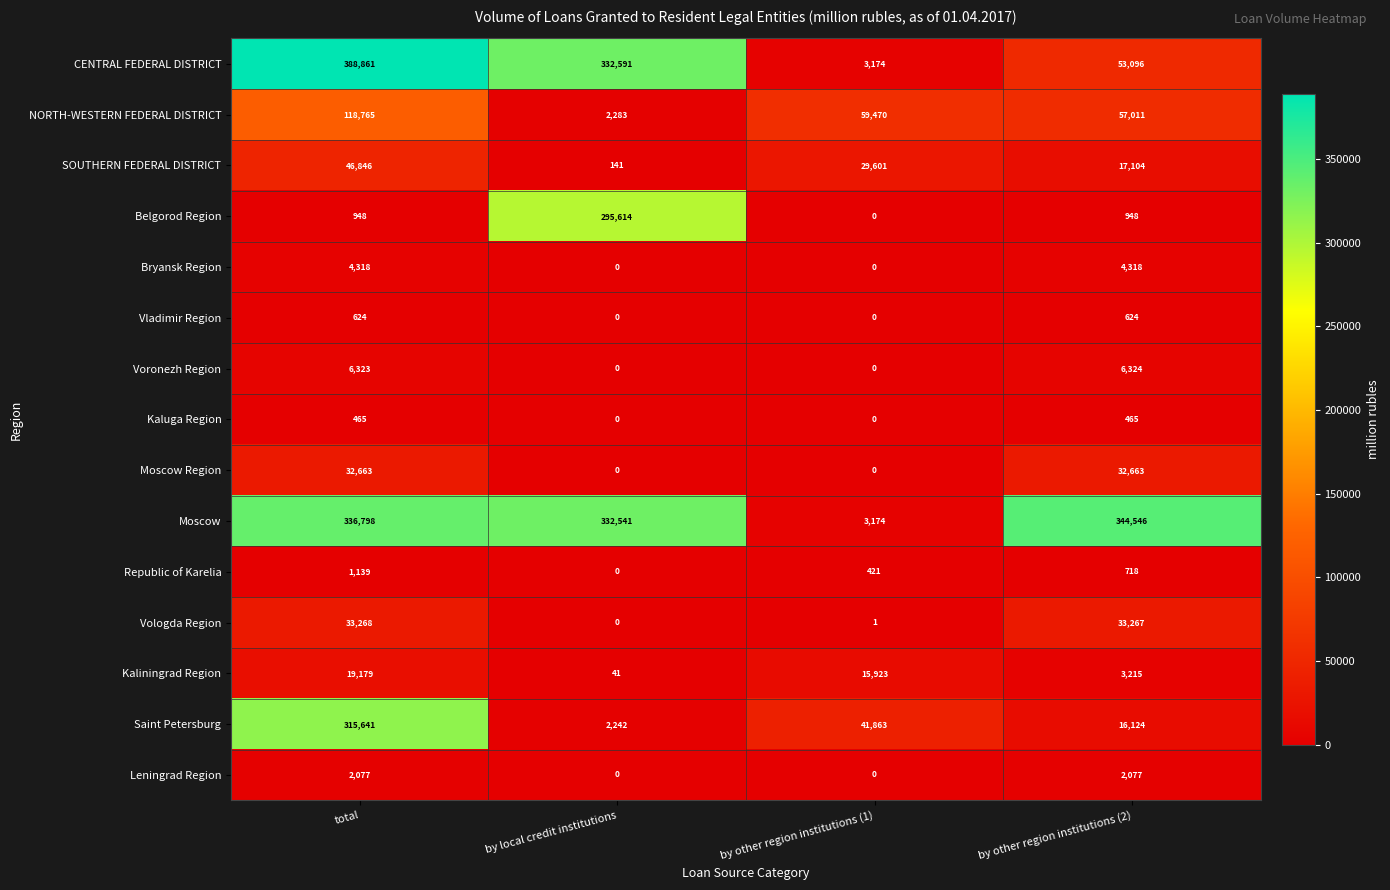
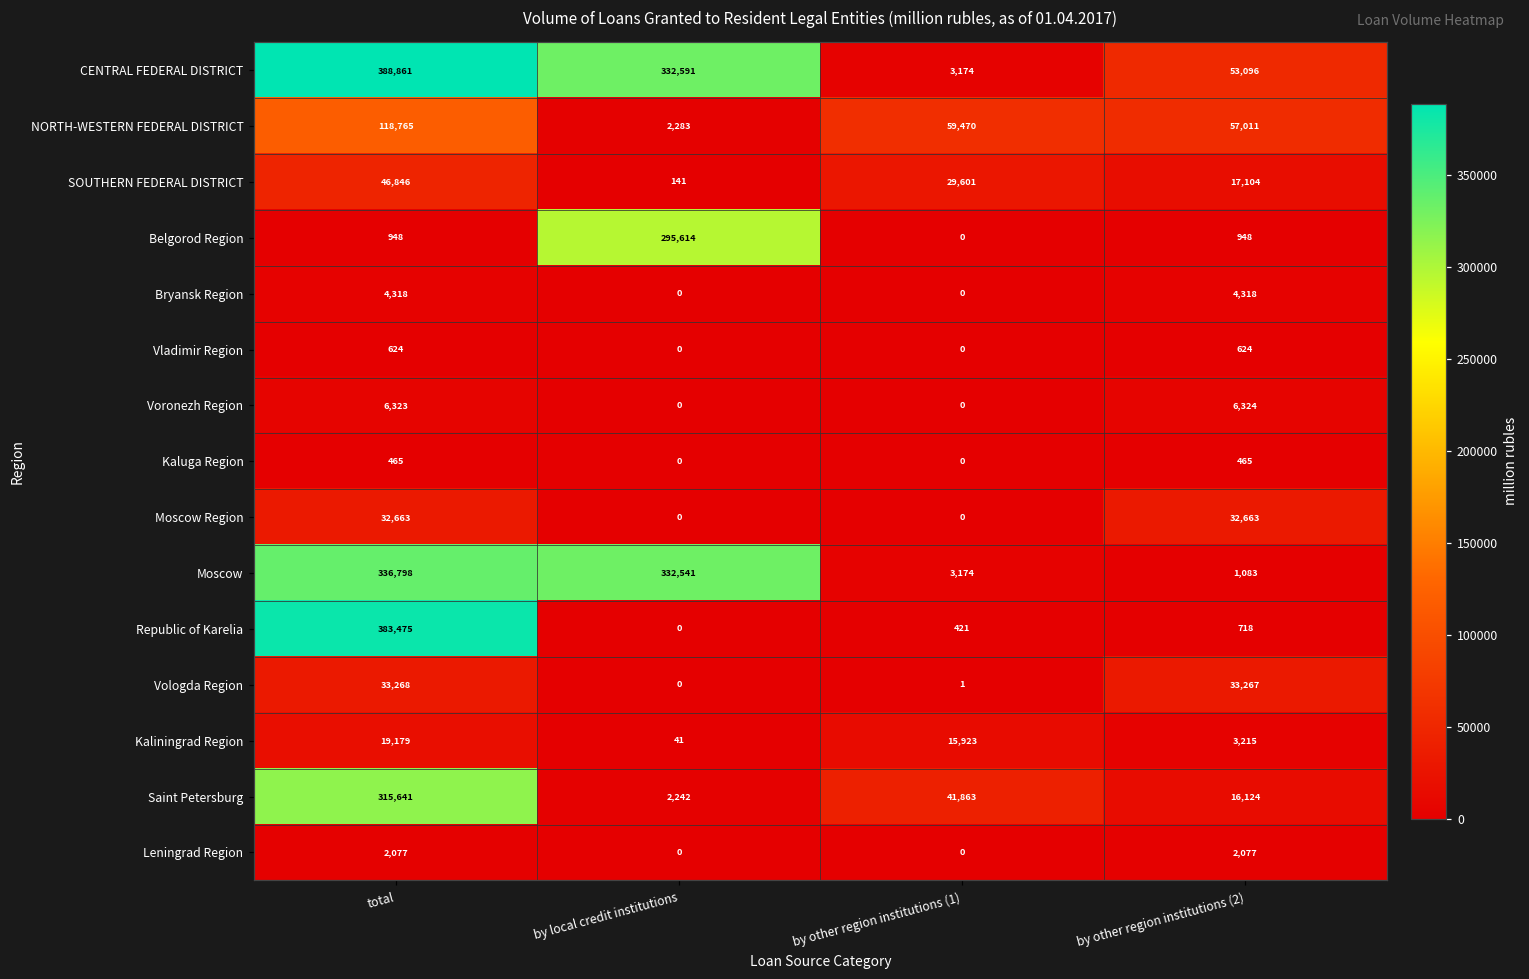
  {
    "CENTRAL FEDERAL DISTRICT": {
      "total": "388,861",
      "by local credit institutions": "332,591",
      "by other region institutions (1)": "3,174",
      "by other region institutions (2)": "53,096"
    },
    "NORTH-WESTERN FEDERAL DISTRICT": {
      "total": "118,765",
      "by local credit institutions": "2,283",
      "by other region institutions (1)": "59,470",
      "by other region institutions (2)": "57,011"
    },
    "SOUTHERN FEDERAL DISTRICT": {
      "total": "46,846",
      "by local credit institutions": "141",
      "by other region institutions (1)": "29,601",
      "by other region institutions (2)": "17,104"
    },
    "Belgorod Region": {
      "total": "948",
      "by local credit institutions": "295,614",
      "by other region institutions (1)": "0",
      "by other region institutions (2)": "948"
    },
    "Bryansk Region": {
      "total": "4,318",
      "by local credit institutions": "0",
      "by other region institutions (1)": "0",
      "by other region institutions (2)": "4,318"
    },
    "Vladimir Region": {
      "total": "624",
      "by local credit institutions": "0",
      "by other region institutions (1)": "0",
      "by other region institutions (2)": "624"
    },
    "Voronezh Region": {
      "total": "6,323",
      "by local credit institutions": "0",
      "by other region institutions (1)": "0",
      "by other region institutions (2)": "6,324"
    },
    "Kaluga Region": {
      "total": "465",
      "by local credit institutions": "0",
      "by other region institutions (1)": "0",
      "by other region institutions (2)": "465"
    },
    "Moscow Region": {
      "total": "32,663",
      "by local credit institutions": "0",
      "by other region institutions (1)": "0",
      "by other region institutions (2)": "32,663"
    },
    "Moscow": {
      "total": "336,798",
      "by local credit institutions": "332,541",
      "by other region institutions (1)": "3,174",
-     "by other region institutions (2)": "344,546"
+     "by other region institutions (2)": "1,083"
    },
    "Republic of Karelia": {
-     "total": "1,139",
+     "total": "383,475",
      "by local credit institutions": "0",
      "by other region institutions (1)": "421",
      "by other region institutions (2)": "718"
    },
    "Vologda Region": {
      "total": "33,268",
      "by local credit institutions": "0",
      "by other region institutions (1)": "1",
      "by other region institutions (2)": "33,267"
    },
    "Kaliningrad Region": {
      "total": "19,179",
      "by local credit institutions": "41",
      "by other region institutions (1)": "15,923",
      "by other region institutions (2)": "3,215"
    },
    "Saint Petersburg": {
      "total": "315,641",
      "by local credit institutions": "2,242",
      "by other region institutions (1)": "41,863",
      "by other region institutions (2)": "16,124"
    },
    "Leningrad Region": {
      "total": "2,077",
      "by local credit institutions": "0",
      "by other region institutions (1)": "0",
      "by other region institutions (2)": "2,077"
    }
  }
